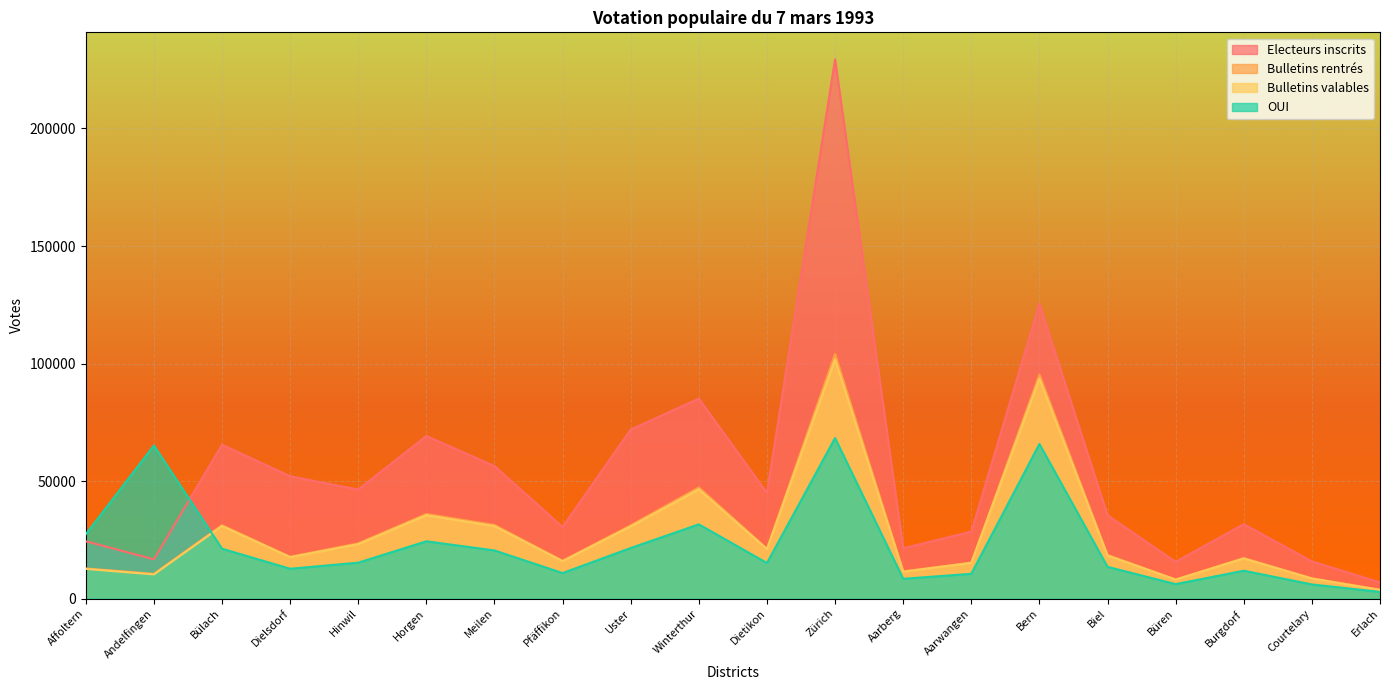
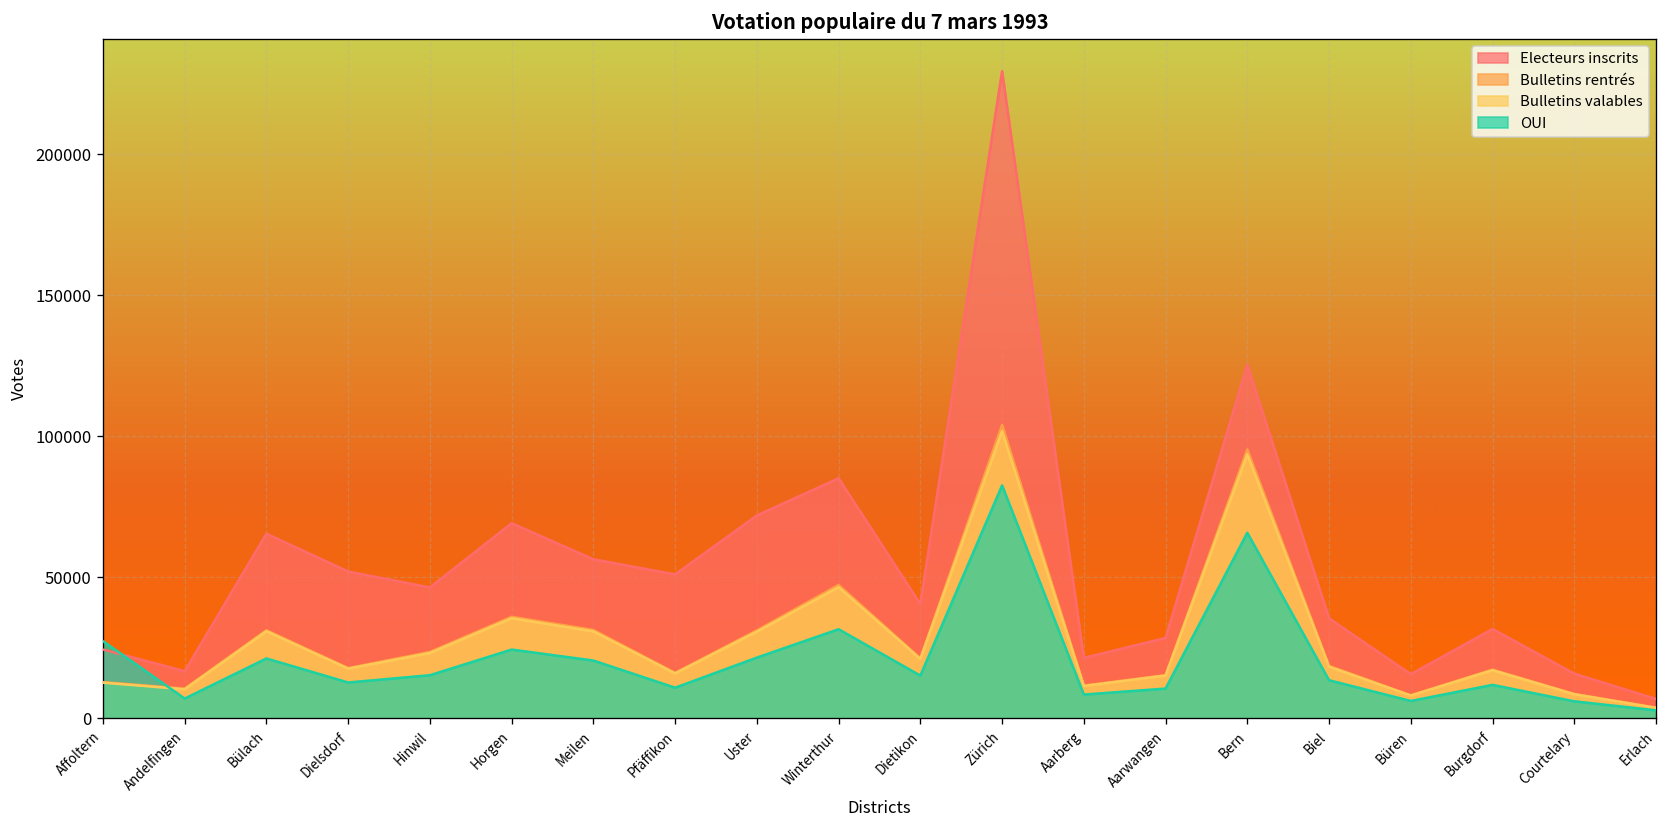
  {
    "Electeurs inscrits": {
      "Affoltern": 24000,
      "Andelfingen": 17000,
      "Bülach": 65000,
      "Dielsdorf": 52000,
      "Hinwil": 46000,
      "Horgen": 69000,
      "Meilen": 56000,
-     "Pfäffikon": 31000,
+     "Pfäffikon": 51000,
      "Uster": 72000,
      "Winterthur": 85000,
-     "Dietikon": 45000,
+     "Dietikon": 41000,
      "Zürich": 229000,
      "Aarberg": 21000,
      "Aarwangen": 29000,
      "Bern": 125000,
      "Biel": 35000,
      "Büren": 16000,
      "Burgdorf": 32000,
      "Courtelary": 16000,
      "Erlach": 7000
    },
    "OUI": {
      "Affoltern": 27000,
-     "Andelfingen": 65000,
+     "Andelfingen": 7000,
      "Bülach": 21000,
      "Dielsdorf": 13000,
      "Hinwil": 15000,
      "Horgen": 24000,
      "Meilen": 21000,
      "Pfäffikon": 11000,
      "Uster": 22000,
      "Winterthur": 32000,
      "Dietikon": 15000,
-     "Zürich": 68000,
+     "Zürich": 83000,
      "Aarberg": 8000,
      "Aarwangen": 11000,
      "Bern": 66000,
      "Biel": 14000,
      "Büren": 6000,
      "Burgdorf": 12000,
      "Courtelary": 6000
    }
  }
